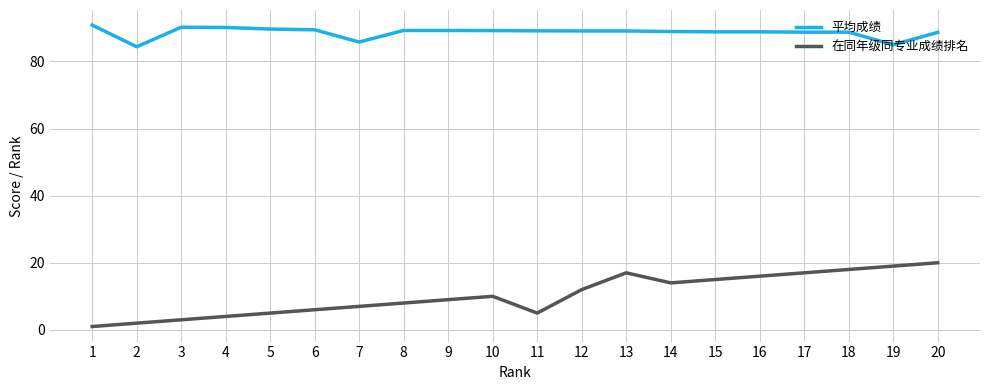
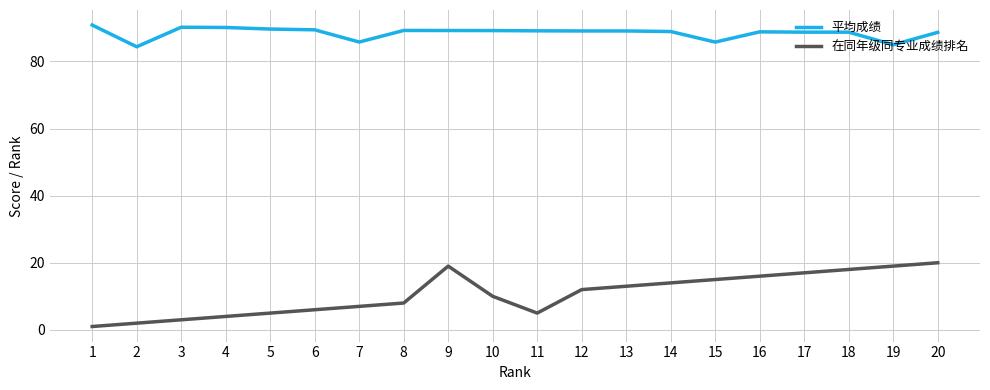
  {
    "平均成绩": {
      "1": 91,
      "2": 84,
      "3": 90,
      "4": 90,
      "5": 90,
      "6": 89,
      "7": 86,
      "8": 89,
      "9": 89,
      "10": 89,
      "11": 89,
      "12": 89,
      "13": 89,
      "14": 89,
-     "15": 89,
+     "15": 86,
      "16": 89,
      "17": 89,
      "18": 89,
      "19": 85,
      "20": 89
    },
    "在同年级同专业成绩排名": {
      "1": 1,
      "2": 2,
      "3": 3,
      "4": 4,
      "5": 5,
      "6": 6,
      "7": 7,
      "8": 8,
-     "9": 9,
+     "9": 19,
      "10": 10,
      "11": 5,
      "12": 12,
-     "13": 17,
+     "13": 13,
      "14": 14,
      "15": 15,
      "16": 16,
      "17": 17,
      "18": 18,
      "19": 19,
      "20": 20
    }
  }
